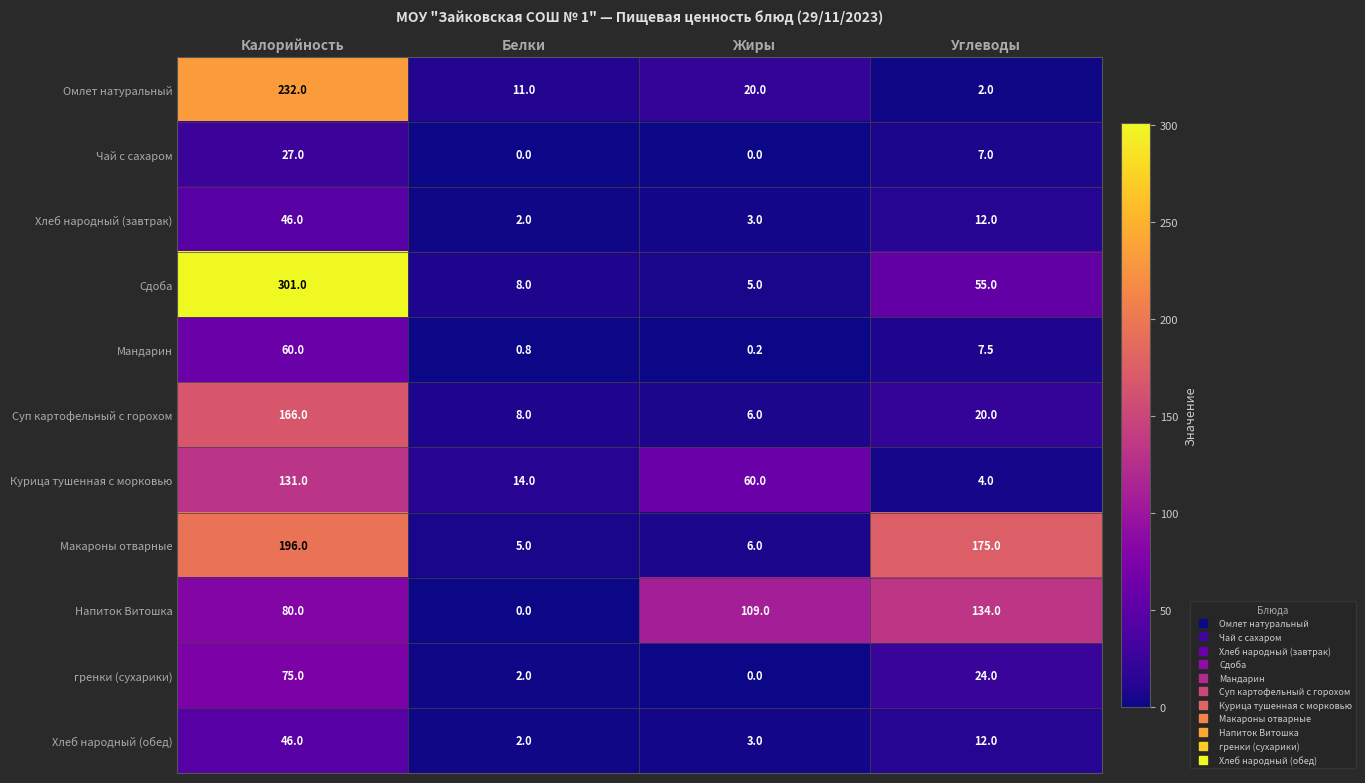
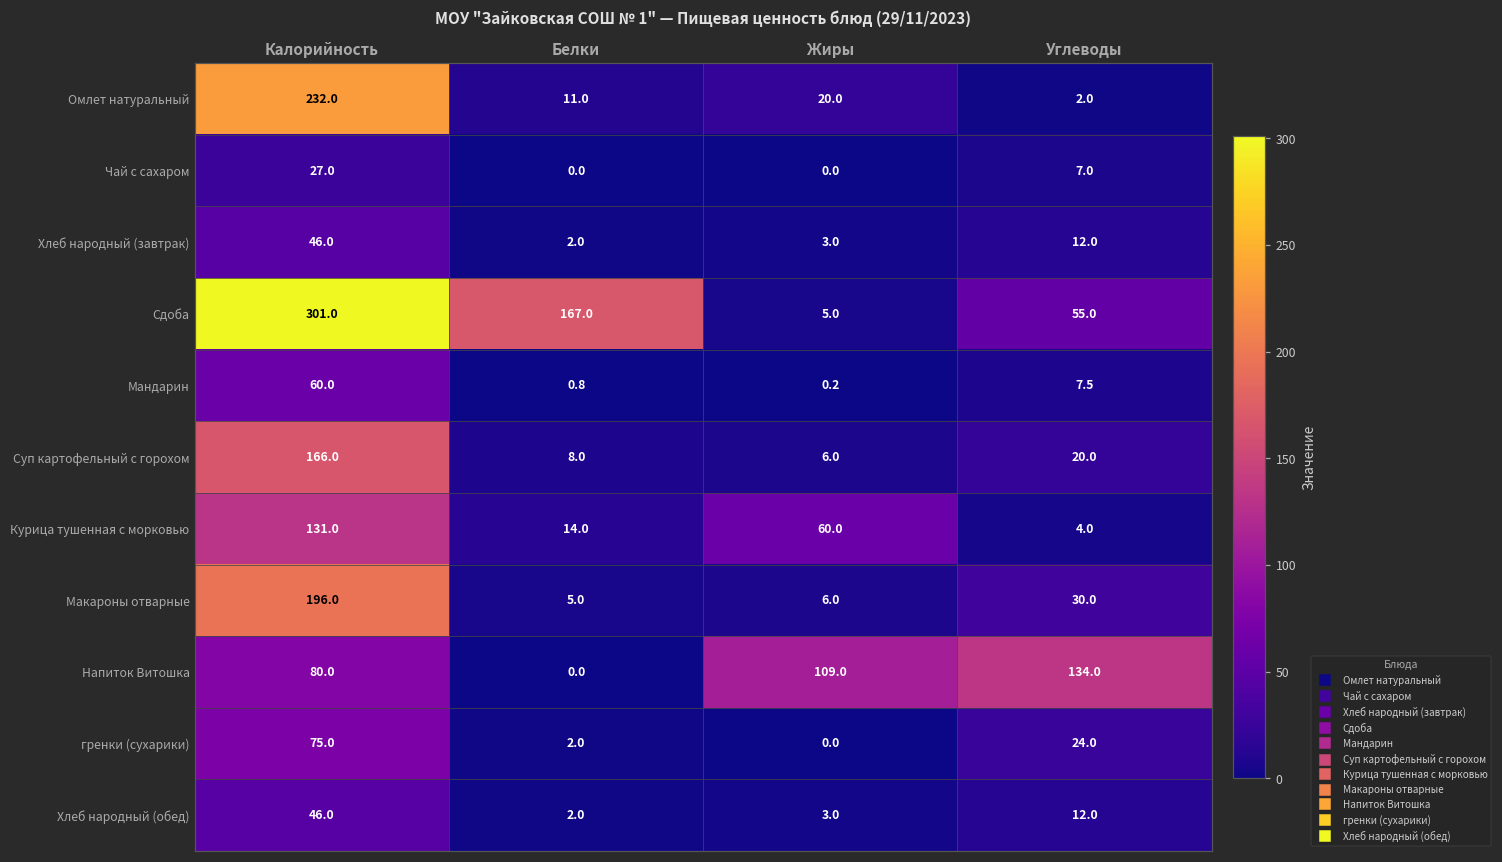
  {
    "Омлет натуральный": {
      "Калорийность": 232.0,
      "Белки": 11.0,
      "Жиры": 20.0,
      "Углеводы": 2.0
    },
    "Чай с сахаром": {
      "Калорийность": 27.0,
      "Белки": 0.0,
      "Жиры": 0.0,
      "Углеводы": 7.0
    },
    "Хлеб народный (завтрак)": {
      "Калорийность": 46.0,
      "Белки": 2.0,
      "Жиры": 3.0,
      "Углеводы": 12.0
    },
    "Сдоба": {
      "Калорийность": 301.0,
-     "Белки": 8.0,
+     "Белки": 167.0,
      "Жиры": 5.0,
      "Углеводы": 55.0
    },
    "Мандарин": {
      "Калорийность": 60.0,
      "Белки": 0.8,
      "Жиры": 0.2,
      "Углеводы": 7.5
    },
    "Суп картофельный с горохом": {
      "Калорийность": 166.0,
      "Белки": 8.0,
      "Жиры": 6.0,
      "Углеводы": 20.0
    },
    "Курица тушенная с морковью": {
      "Калорийность": 131.0,
      "Белки": 14.0,
      "Жиры": 60.0,
      "Углеводы": 4.0
    },
    "Макароны отварные": {
      "Калорийность": 196.0,
      "Белки": 5.0,
      "Жиры": 6.0,
-     "Углеводы": 175.0
+     "Углеводы": 30.0
    },
    "Напиток Витошка": {
      "Калорийность": 80.0,
      "Белки": 0.0,
      "Жиры": 109.0,
      "Углеводы": 134.0
    },
    "гренки (сухарики)": {
      "Калорийность": 75.0,
      "Белки": 2.0,
      "Жиры": 0.0,
      "Углеводы": 24.0
    },
    "Хлеб народный (обед)": {
      "Калорийность": 46.0,
      "Белки": 2.0,
      "Жиры": 3.0,
      "Углеводы": 12.0
    }
  }
